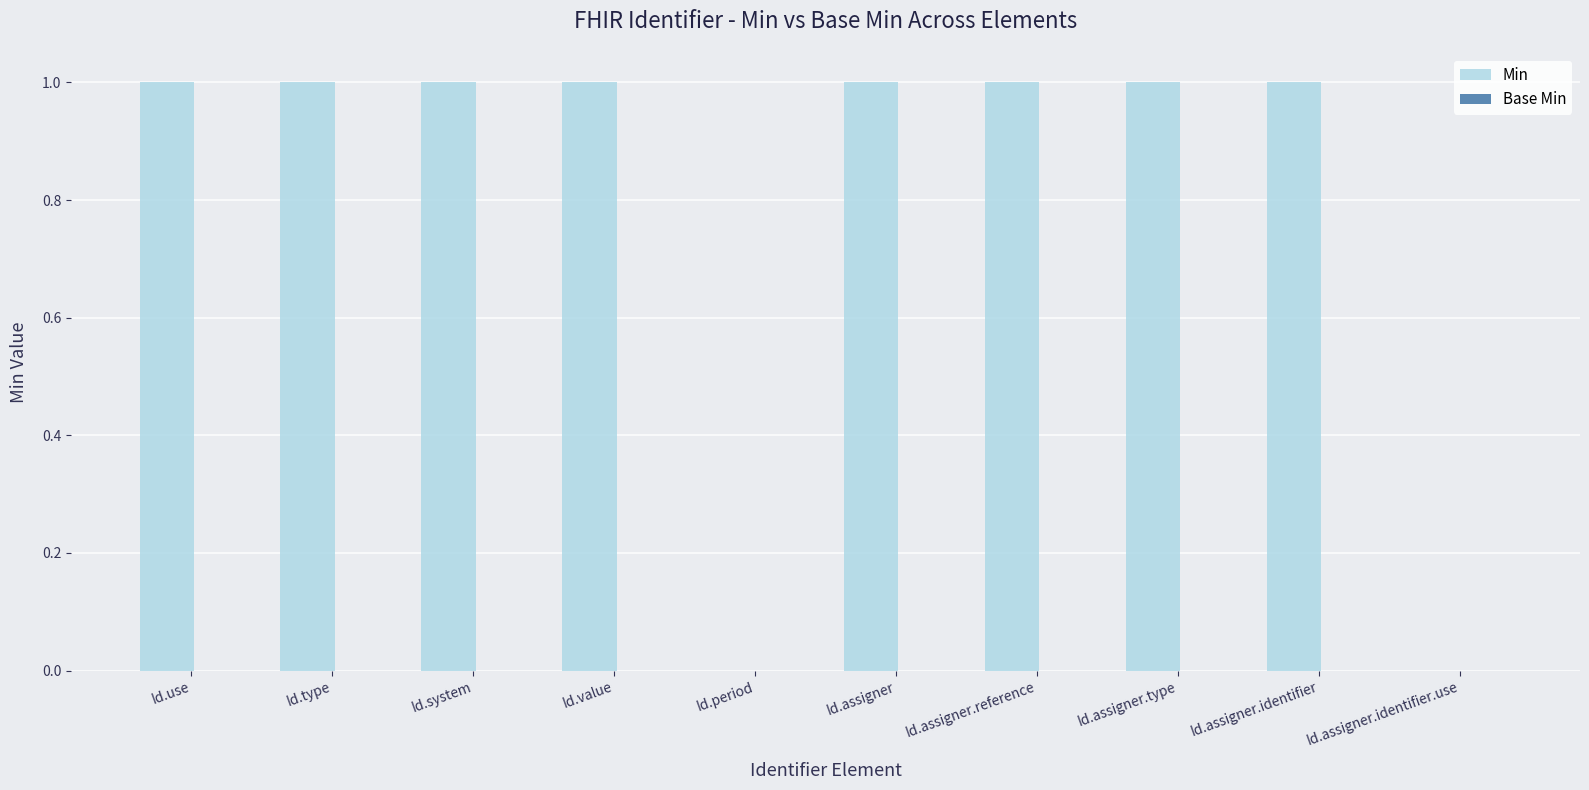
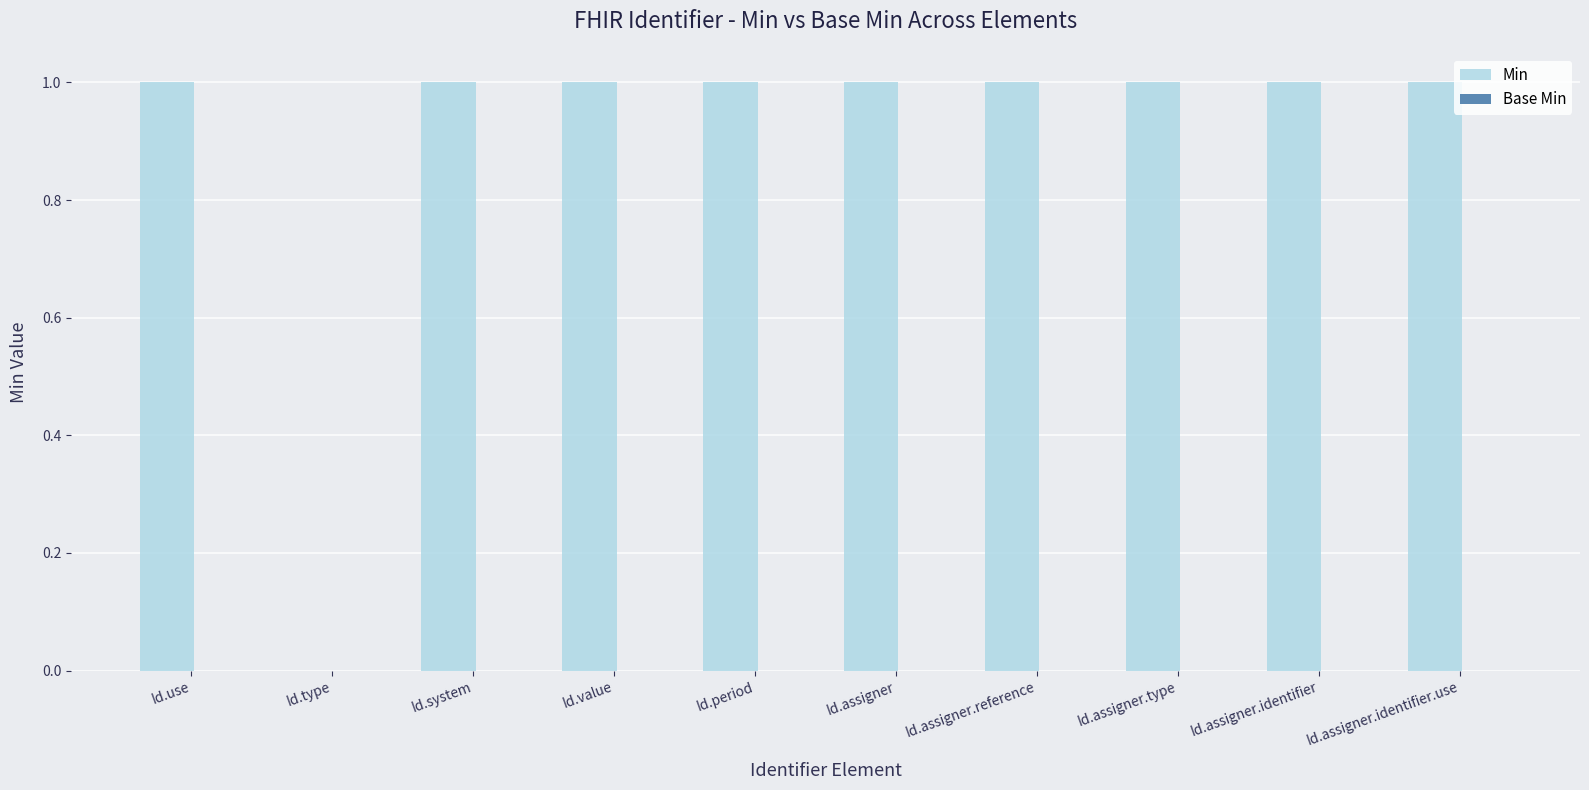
  {
    "Min": {
      "Id.use": 1,
-     "Id.type": 1,
+     "Id.type": 0,
      "Id.system": 1,
      "Id.value": 1,
-     "Id.period": 0,
+     "Id.period": 1,
      "Id.assigner": 1,
      "Id.assigner.reference": 1,
      "Id.assigner.type": 1,
      "Id.assigner.identifier": 1,
-     "Id.assigner.identifier.use": 0
+     "Id.assigner.identifier.use": 1
    },
    "Base Min": {
      "Id.use": 0,
      "Id.type": 0,
      "Id.system": 0,
      "Id.value": 0,
      "Id.period": 0,
      "Id.assigner": 0,
      "Id.assigner.reference": 0,
      "Id.assigner.type": 0,
      "Id.assigner.identifier": 0,
      "Id.assigner.identifier.use": 0
    }
  }
